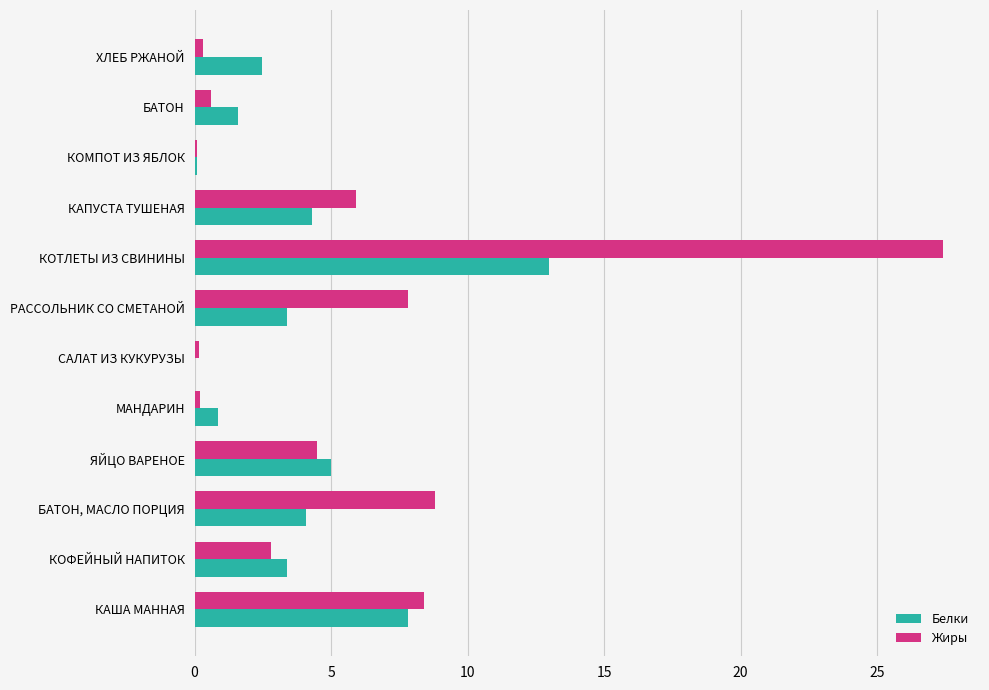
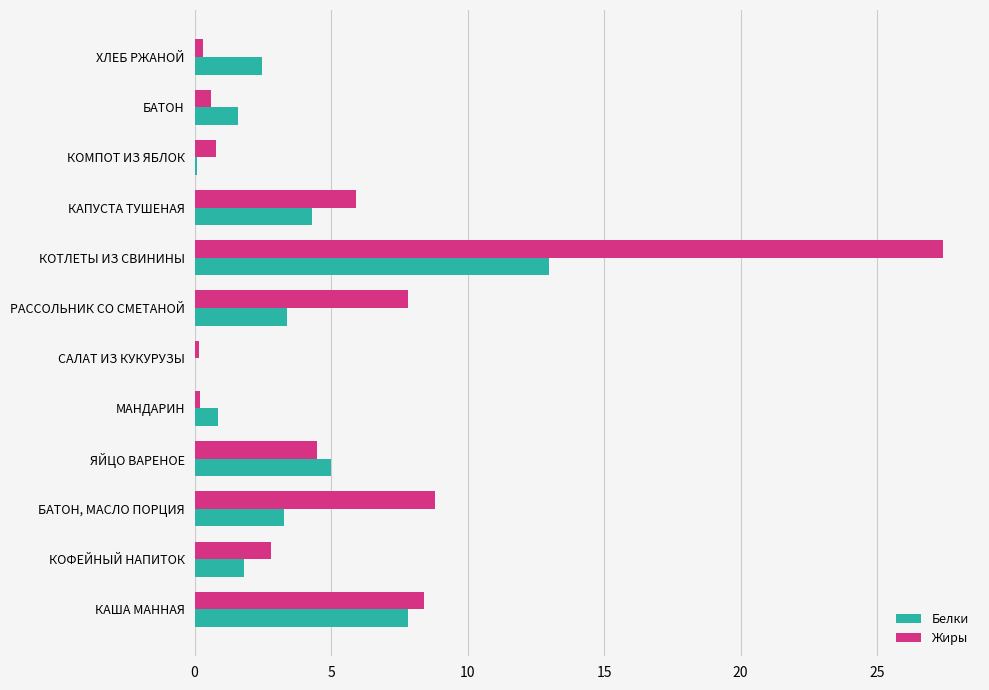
  {
    "Белки": {
      "ХЛЕБ РЖАНОЙ": 2.5,
      "БАТОН": 1.6,
      "КОМПОТ ИЗ ЯБЛОК": 0.1,
      "КАПУСТА ТУШЕНАЯ": 4.3,
      "КОТЛЕТЫ ИЗ СВИНИНЫ": 13.0,
      "РАССОЛЬНИК СО СМЕТАНОЙ": 3.4,
      "САЛАТ ИЗ КУКУРУЗЫ": 0.0,
      "МАНДАРИН": 0.9,
      "ЯЙЦО ВАРЕНОЕ": 5.0,
-     "БАТОН, МАСЛО ПОРЦИЯ": 4.1,
-     "КОФЕЙНЫЙ НАПИТОК": 3.4,
+     "БАТОН, МАСЛО ПОРЦИЯ": 3.3,
+     "КОФЕЙНЫЙ НАПИТОК": 1.8,
      "КАША МАННАЯ": 7.8
    },
    "Жиры": {
      "ХЛЕБ РЖАНОЙ": 0.3,
      "БАТОН": 0.6,
-     "КОМПОТ ИЗ ЯБЛОК": 0.1,
+     "КОМПОТ ИЗ ЯБЛОК": 0.8,
      "КАПУСТА ТУШЕНАЯ": 5.9,
      "КОТЛЕТЫ ИЗ СВИНИНЫ": 27.4,
      "РАССОЛЬНИК СО СМЕТАНОЙ": 7.8,
      "САЛАТ ИЗ КУКУРУЗЫ": 0.2,
      "МАНДАРИН": 0.2,
      "ЯЙЦО ВАРЕНОЕ": 4.5,
      "БАТОН, МАСЛО ПОРЦИЯ": 8.8,
      "КОФЕЙНЫЙ НАПИТОК": 2.8,
      "КАША МАННАЯ": 8.4
    }
  }
